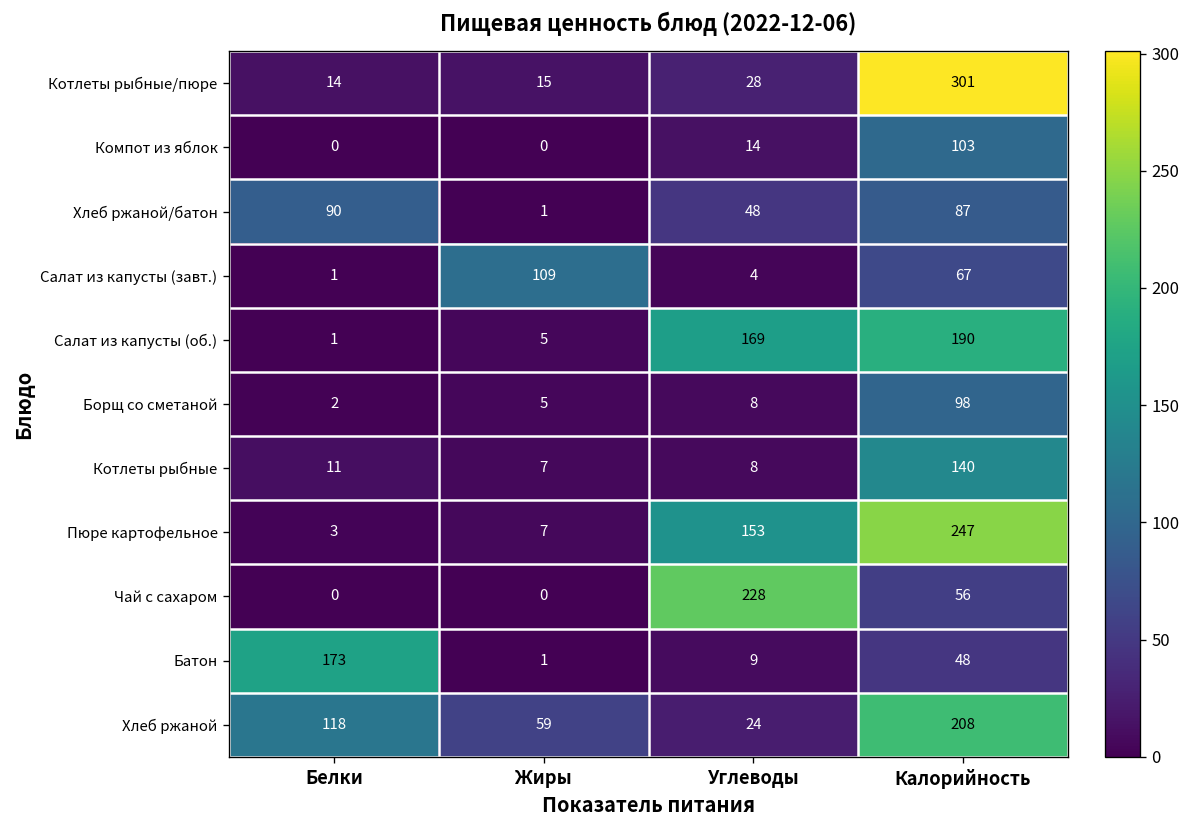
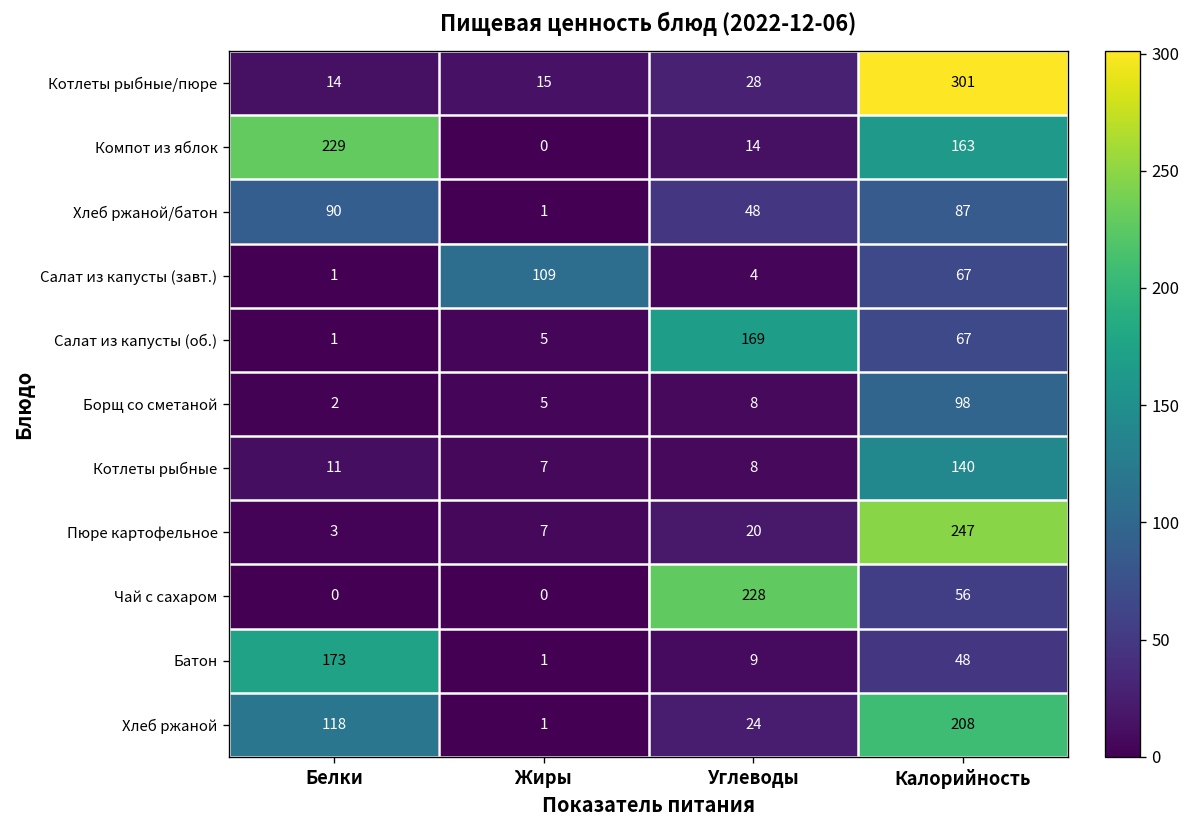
  {
    "Котлеты рыбные/пюре": {
      "Белки": 14,
      "Жиры": 15,
      "Углеводы": 28,
      "Калорийность": 301
    },
    "Компот из яблок": {
-     "Белки": 0,
+     "Белки": 229,
      "Жиры": 0,
      "Углеводы": 14,
-     "Калорийность": 103
+     "Калорийность": 163
    },
    "Хлеб ржаной/батон": {
      "Белки": 90,
      "Жиры": 1,
      "Углеводы": 48,
      "Калорийность": 87
    },
    "Салат из капусты (завт.)": {
      "Белки": 1,
      "Жиры": 109,
      "Углеводы": 4,
      "Калорийность": 67
    },
    "Салат из капусты (об.)": {
      "Белки": 1,
      "Жиры": 5,
      "Углеводы": 169,
-     "Калорийность": 190
+     "Калорийность": 67
    },
    "Борщ со сметаной": {
      "Белки": 2,
      "Жиры": 5,
      "Углеводы": 8,
      "Калорийность": 98
    },
    "Котлеты рыбные": {
      "Белки": 11,
      "Жиры": 7,
      "Углеводы": 8,
      "Калорийность": 140
    },
    "Пюре картофельное": {
      "Белки": 3,
      "Жиры": 7,
-     "Углеводы": 153,
+     "Углеводы": 20,
      "Калорийность": 247
    },
    "Чай с сахаром": {
      "Белки": 0,
      "Жиры": 0,
      "Углеводы": 228,
      "Калорийность": 56
    },
    "Батон": {
      "Белки": 173,
      "Жиры": 1,
      "Углеводы": 9,
      "Калорийность": 48
    },
    "Хлеб ржаной": {
      "Белки": 118,
-     "Жиры": 59,
+     "Жиры": 1,
      "Углеводы": 24,
      "Калорийность": 208
    }
  }
